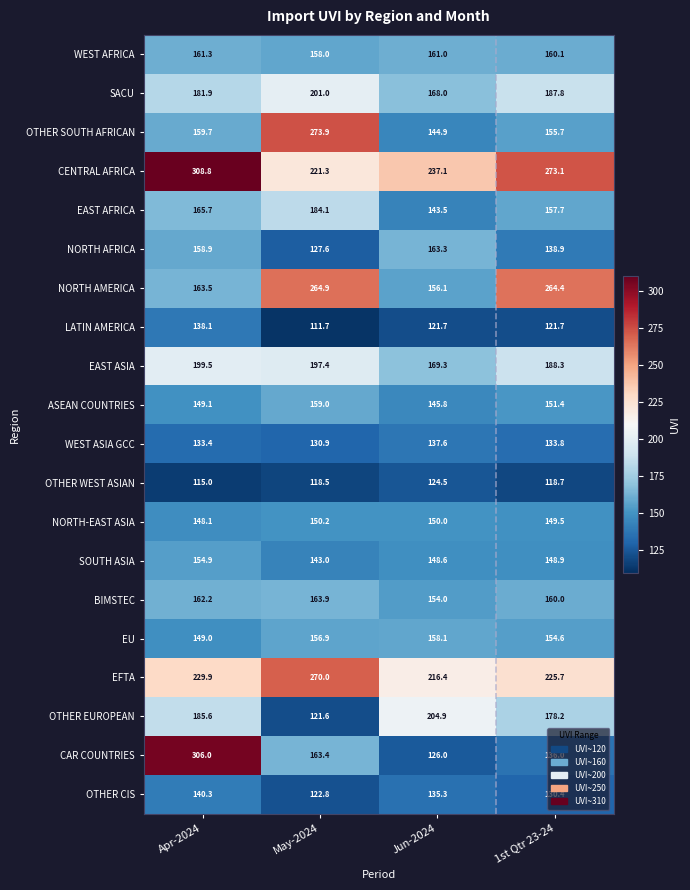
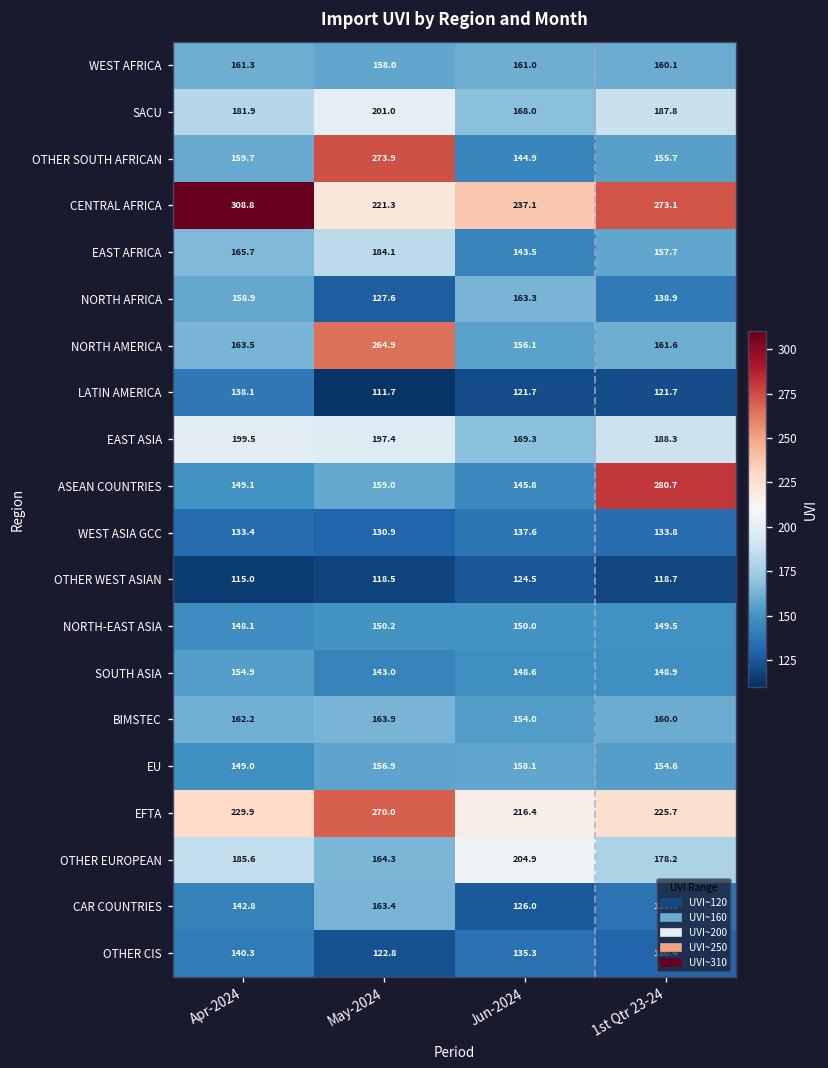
  {
    "WEST AFRICA": {
      "Apr-2024": 161.3,
      "May-2024": 158.0,
      "Jun-2024": 161.0,
      "1st Qtr 23-24": 160.1
    },
    "SACU": {
      "Apr-2024": 181.9,
      "May-2024": 201.0,
      "Jun-2024": 168.0,
      "1st Qtr 23-24": 187.8
    },
    "OTHER SOUTH AFRICAN": {
      "Apr-2024": 159.7,
      "May-2024": 273.9,
      "Jun-2024": 144.9,
      "1st Qtr 23-24": 155.7
    },
    "CENTRAL AFRICA": {
      "Apr-2024": 308.8,
      "May-2024": 221.3,
      "Jun-2024": 237.1,
      "1st Qtr 23-24": 273.1
    },
    "EAST AFRICA": {
      "Apr-2024": 165.7,
      "May-2024": 184.1,
      "Jun-2024": 143.5,
      "1st Qtr 23-24": 157.7
    },
    "NORTH AFRICA": {
      "Apr-2024": 158.9,
      "May-2024": 127.6,
      "Jun-2024": 163.3,
      "1st Qtr 23-24": 138.9
    },
    "NORTH AMERICA": {
      "Apr-2024": 163.5,
      "May-2024": 264.9,
      "Jun-2024": 156.1,
-     "1st Qtr 23-24": 264.4
+     "1st Qtr 23-24": 161.6
    },
    "LATIN AMERICA": {
      "Apr-2024": 138.1,
      "May-2024": 111.7,
      "Jun-2024": 121.7,
      "1st Qtr 23-24": 121.7
    },
    "EAST ASIA": {
      "Apr-2024": 199.5,
      "May-2024": 197.4,
      "Jun-2024": 169.3,
      "1st Qtr 23-24": 188.3
    },
    "ASEAN COUNTRIES": {
      "Apr-2024": 149.1,
      "May-2024": 159.0,
      "Jun-2024": 145.8,
-     "1st Qtr 23-24": 151.4
+     "1st Qtr 23-24": 280.7
    },
    "WEST ASIA GCC": {
      "Apr-2024": 133.4,
      "May-2024": 130.9,
      "Jun-2024": 137.6,
      "1st Qtr 23-24": 133.8
    },
    "OTHER WEST ASIAN": {
      "Apr-2024": 115.0,
      "May-2024": 118.5,
      "Jun-2024": 124.5,
      "1st Qtr 23-24": 118.7
    },
    "NORTH-EAST ASIA": {
      "Apr-2024": 148.1,
      "May-2024": 150.2,
      "Jun-2024": 150.0,
      "1st Qtr 23-24": 149.5
    },
    "SOUTH ASIA": {
      "Apr-2024": 154.9,
      "May-2024": 143.0,
      "Jun-2024": 148.6,
      "1st Qtr 23-24": 148.9
    },
    "BIMSTEC": {
      "Apr-2024": 162.2,
      "May-2024": 163.9,
      "Jun-2024": 154.0,
      "1st Qtr 23-24": 160.0
    },
    "EU": {
      "Apr-2024": 149.0,
      "May-2024": 156.9,
      "Jun-2024": 158.1,
      "1st Qtr 23-24": 154.6
    },
    "EFTA": {
      "Apr-2024": 229.9,
      "May-2024": 270.0,
      "Jun-2024": 216.4,
      "1st Qtr 23-24": 225.7
    },
    "OTHER EUROPEAN": {
      "Apr-2024": 185.6,
-     "May-2024": 121.6,
+     "May-2024": 164.3,
      "Jun-2024": 204.9,
      "1st Qtr 23-24": 178.2
    },
    "CAR COUNTRIES": {
-     "Apr-2024": 306.0,
+     "Apr-2024": 142.8,
      "May-2024": 163.4,
      "Jun-2024": 126.0
    },
    "OTHER CIS": {
      "Apr-2024": 140.3,
      "May-2024": 122.8,
      "Jun-2024": 135.3
    }
  }
